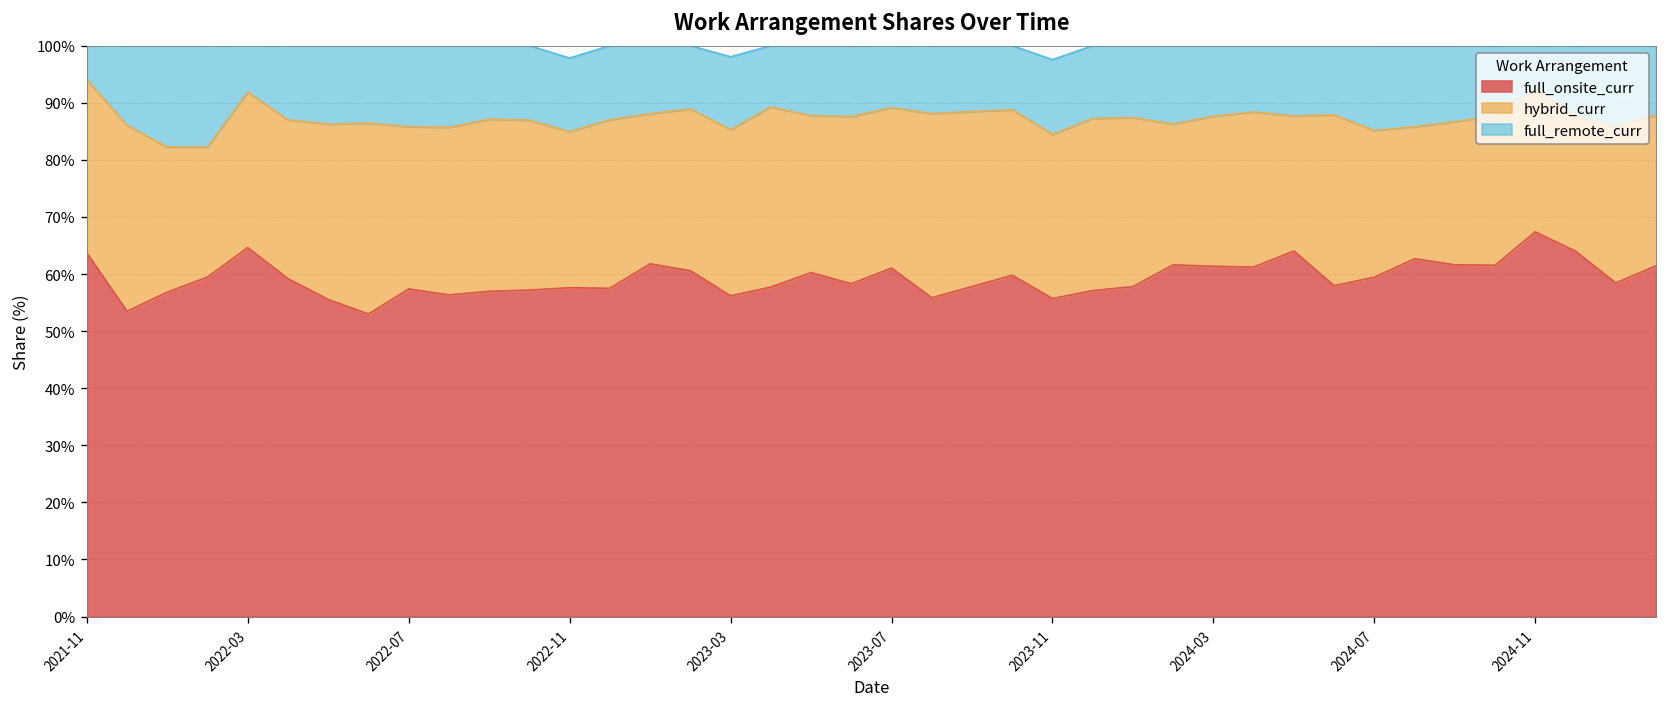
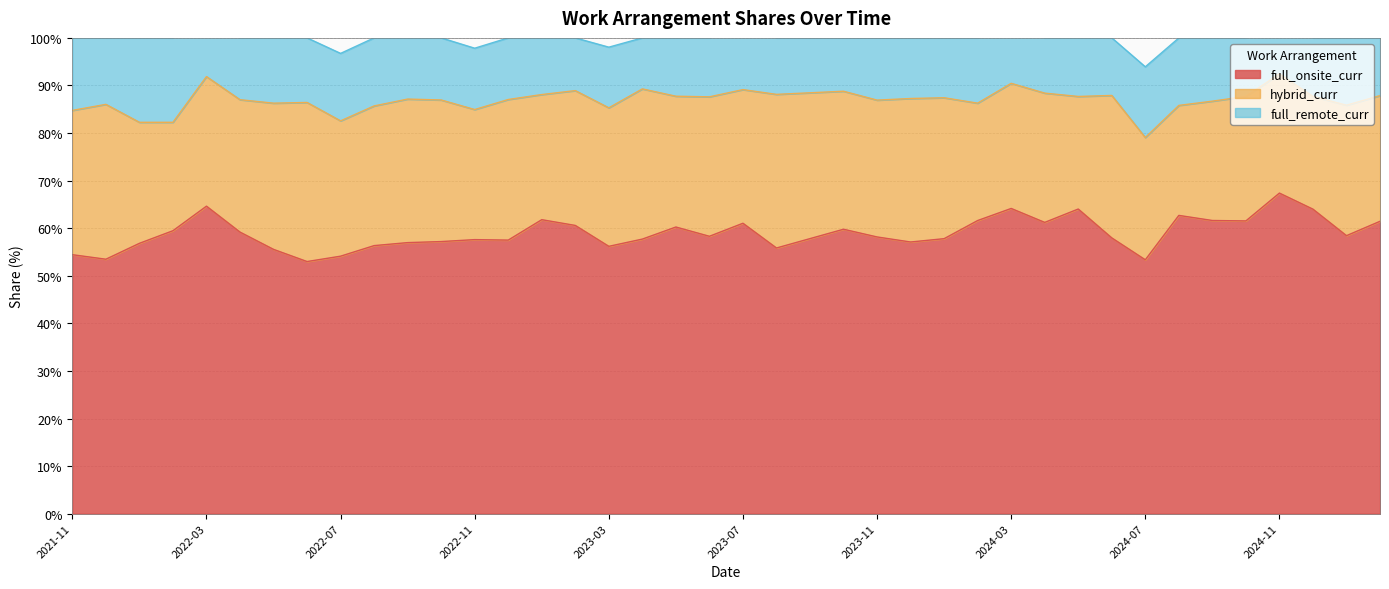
  {
    "full_onsite_curr": {
-     "2021-11": "64%",
+     "2021-11": "54%",
      "2022-03": "65%",
-     "2022-07": "57%",
+     "2022-07": "54%",
      "2022-11": "58%",
      "2023-03": "56%",
      "2023-07": "61%",
-     "2023-11": "56%",
-     "2024-03": "61%",
-     "2024-07": "59%",
+     "2023-11": "58%",
+     "2024-03": "64%",
+     "2024-07": "53%",
      "2024-11": "67%"
    },
    "hybrid_curr": {
      "2021-11": "30%",
      "2022-03": "27%",
      "2022-07": "28%",
      "2022-11": "27%",
      "2023-03": "29%",
      "2023-07": "28%",
      "2023-11": "29%",
      "2024-03": "26%",
      "2024-07": "26%"
    },
    "full_remote_curr": {
      "2022-07": "14%",
      "2022-11": "13%",
      "2023-03": "13%",
      "2023-11": "13%",
      "2024-07": "15%"
    }
  }
